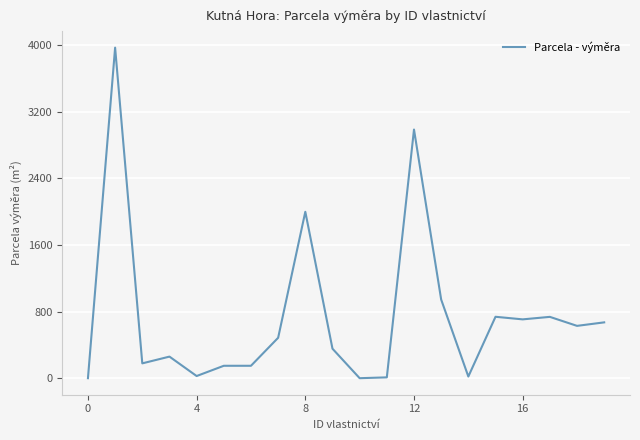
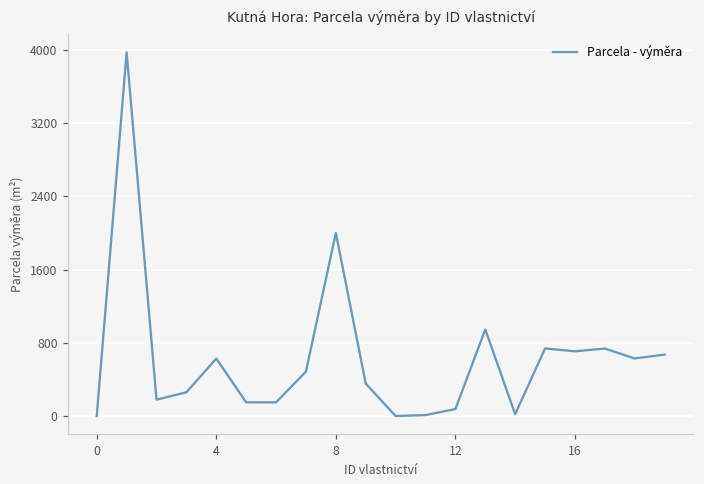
  {
    "0": 0,
-   "4": 0,
+   "4": 600,
    "8": 2000,
-   "12": 3000,
+   "12": 100,
    "16": 700
  }
